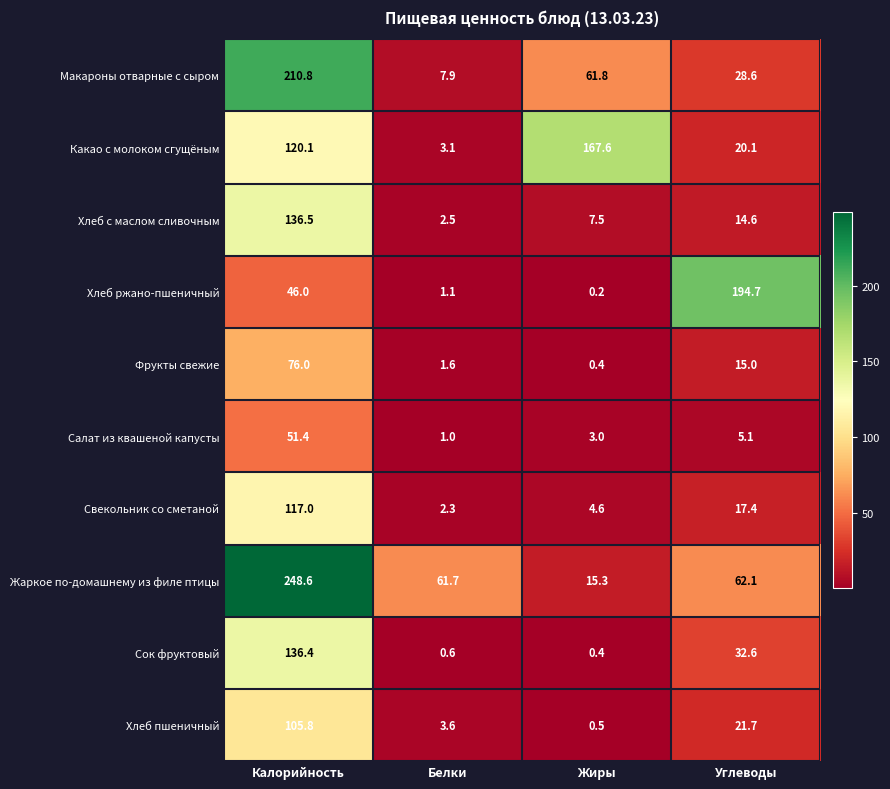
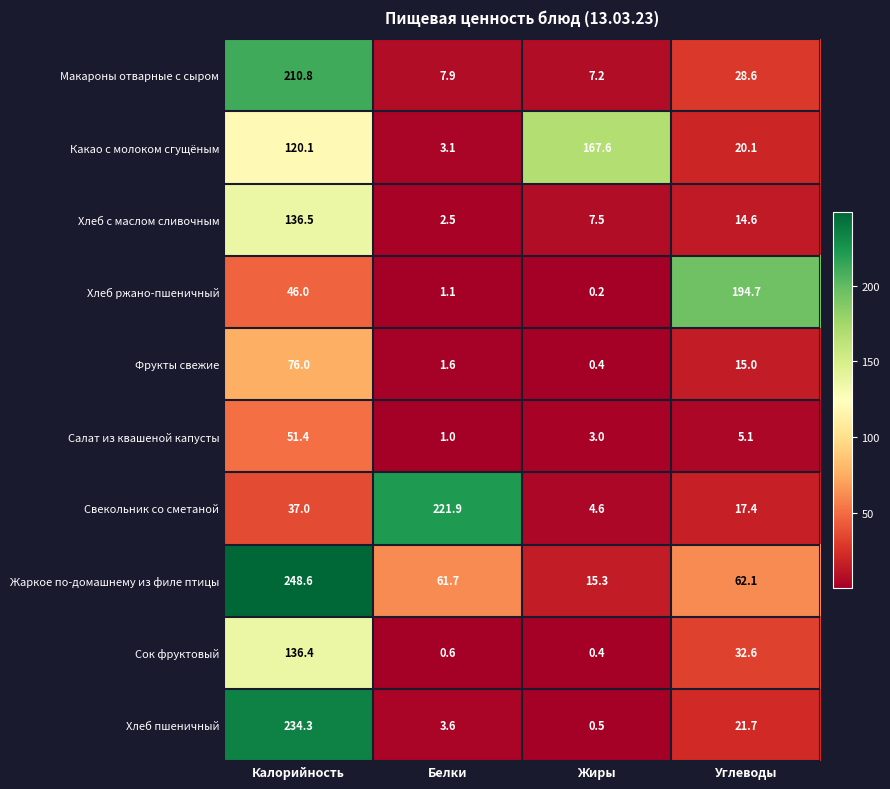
  {
    "Макароны отварные с сыром": {
      "Калорийность": 210.8,
      "Белки": 7.9,
-     "Жиры": 61.8,
+     "Жиры": 7.2,
      "Углеводы": 28.6
    },
    "Какао с молоком сгущёным": {
      "Калорийность": 120.1,
      "Белки": 3.1,
      "Жиры": 167.6,
      "Углеводы": 20.1
    },
    "Хлеб с маслом сливочным": {
      "Калорийность": 136.5,
      "Белки": 2.5,
      "Жиры": 7.5,
      "Углеводы": 14.6
    },
    "Хлеб ржано-пшеничный": {
      "Калорийность": 46.0,
      "Белки": 1.1,
      "Жиры": 0.2,
      "Углеводы": 194.7
    },
    "Фрукты свежие": {
      "Калорийность": 76.0,
      "Белки": 1.6,
      "Жиры": 0.4,
      "Углеводы": 15.0
    },
    "Салат из квашеной капусты": {
      "Калорийность": 51.4,
      "Белки": 1.0,
      "Жиры": 3.0,
      "Углеводы": 5.1
    },
    "Свекольник со сметаной": {
-     "Калорийность": 117.0,
-     "Белки": 2.3,
+     "Калорийность": 37.0,
+     "Белки": 221.9,
      "Жиры": 4.6,
      "Углеводы": 17.4
    },
    "Жаркое по-домашнему из филе птицы": {
      "Калорийность": 248.6,
      "Белки": 61.7,
      "Жиры": 15.3,
      "Углеводы": 62.1
    },
    "Сок фруктовый": {
      "Калорийность": 136.4,
      "Белки": 0.6,
      "Жиры": 0.4,
      "Углеводы": 32.6
    },
    "Хлеб пшеничный": {
-     "Калорийность": 105.8,
+     "Калорийность": 234.3,
      "Белки": 3.6,
      "Жиры": 0.5,
      "Углеводы": 21.7
    }
  }
